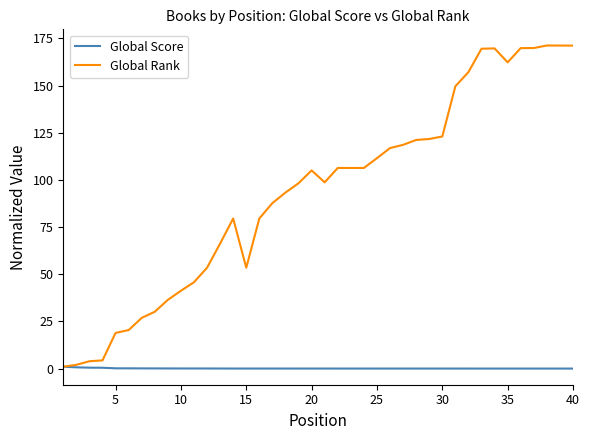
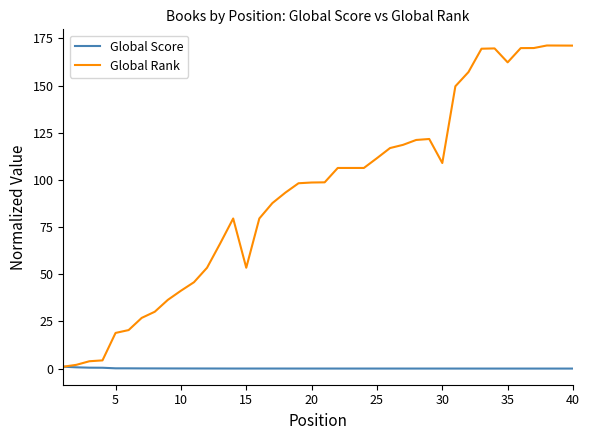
  {
    "Global Score": {
      "5": 0,
      "10": 0,
      "15": 0,
      "20": 0,
      "25": 0,
      "30": 0,
      "35": 0,
      "40": 0
    },
    "Global Rank": {
      "5": 19,
      "10": 41,
      "15": 53,
-     "20": 105,
+     "20": 99,
      "25": 112,
-     "30": 123,
+     "30": 109,
      "35": 162,
      "40": 171
    }
  }
